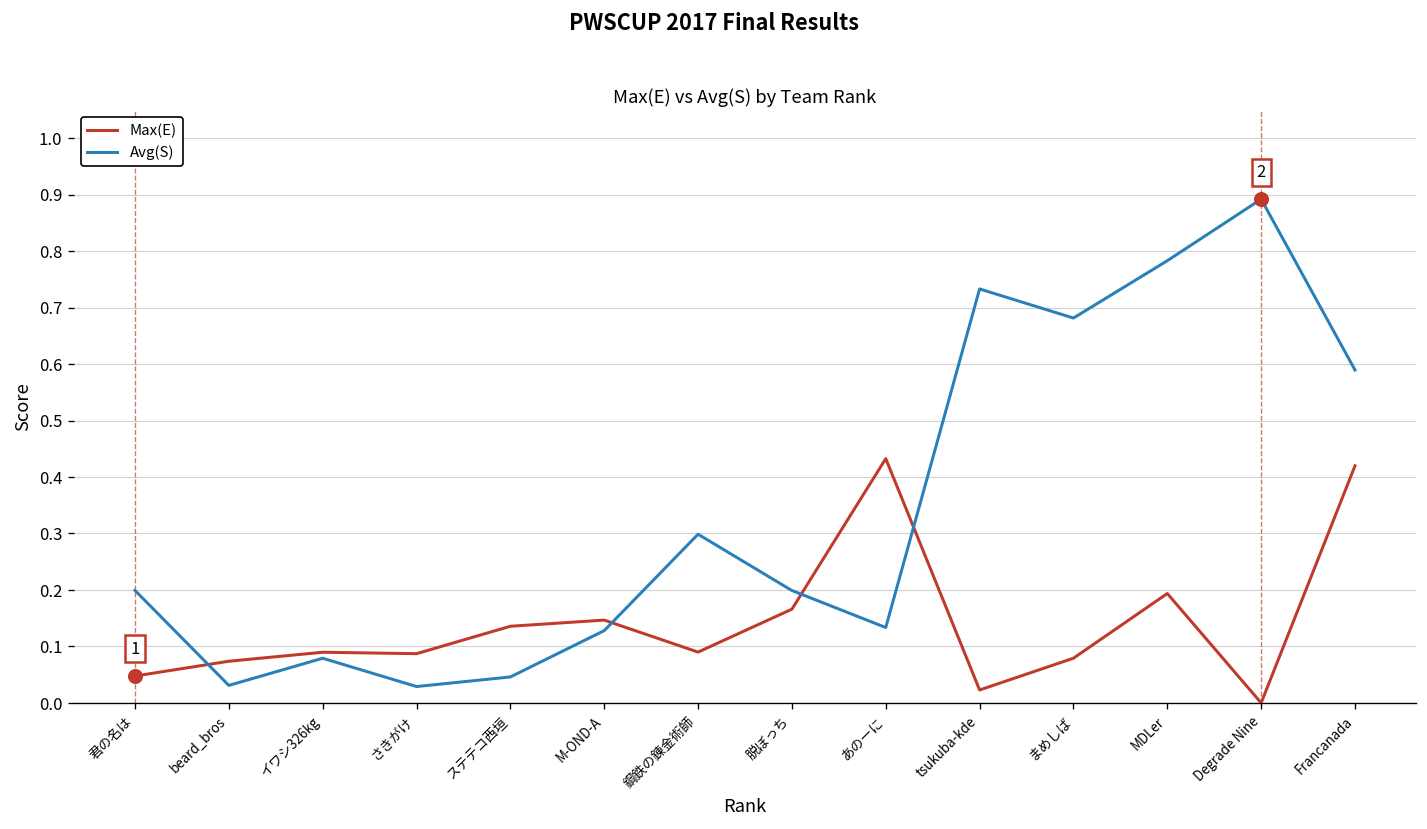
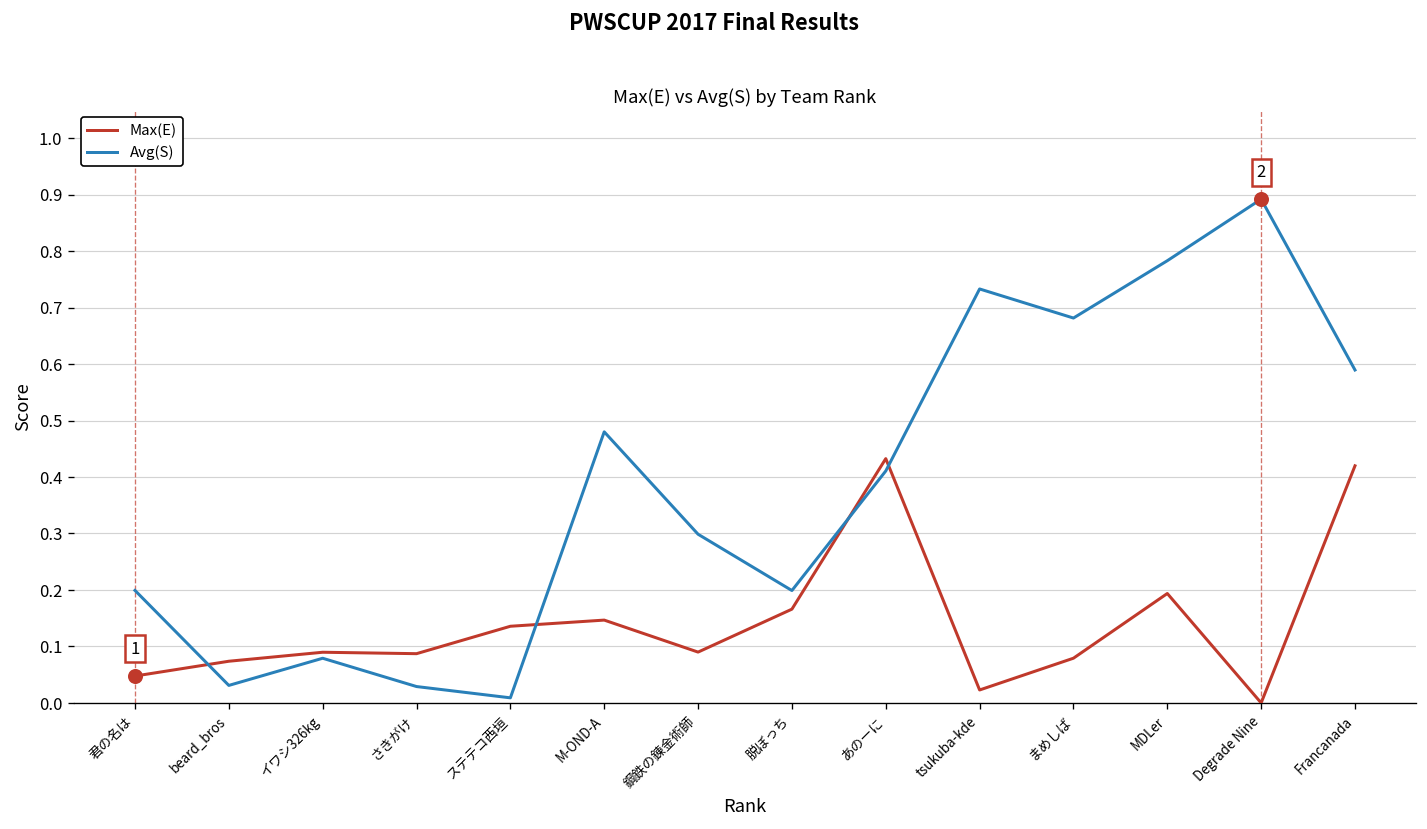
  {
    "Avg(S)": {
      "君の名は": 0.20,
      "beard_bros": 0.03,
      "イワシ326kg": 0.08,
      "さきがけ": 0.03,
-     "ステテコ西垣": 0.05,
-     "M-OND-A": 0.13,
+     "ステテコ西垣": 0.01,
+     "M-OND-A": 0.48,
      "鋼鉄の錬金術師": 0.30,
      "脱ぼっち": 0.20,
-     "あのーに": 0.13,
+     "あのーに": 0.41,
      "tsukuba-kde": 0.73,
      "まめしば": 0.68,
      "MDLer": 0.78,
      "Francanada": 0.59
    }
  }
